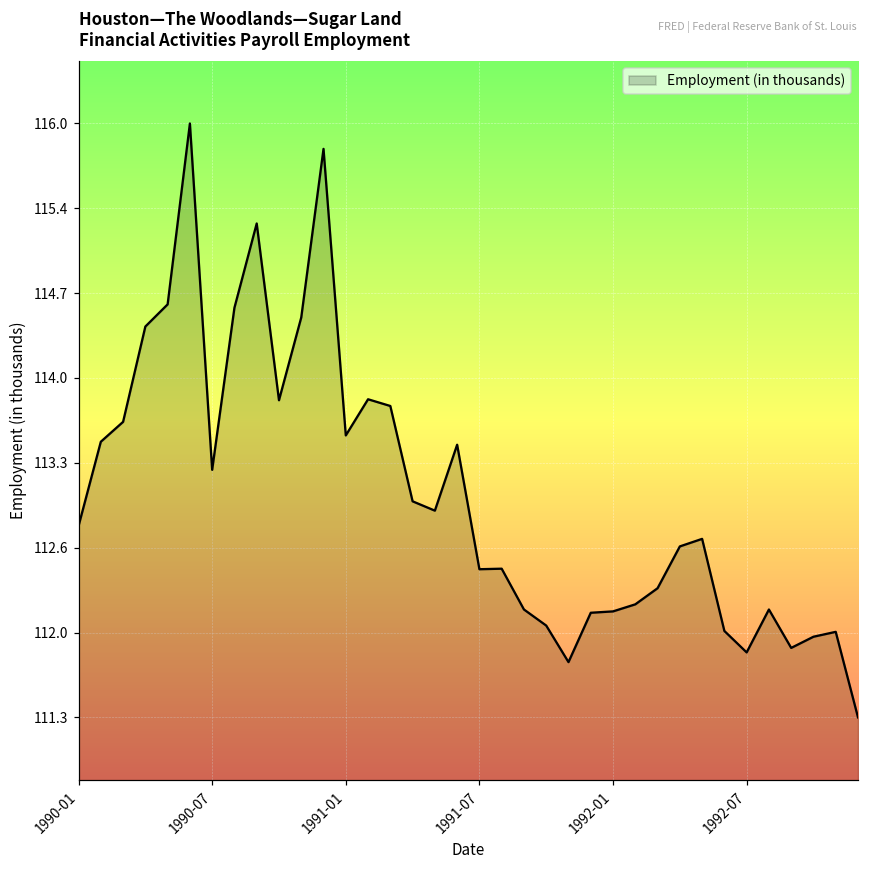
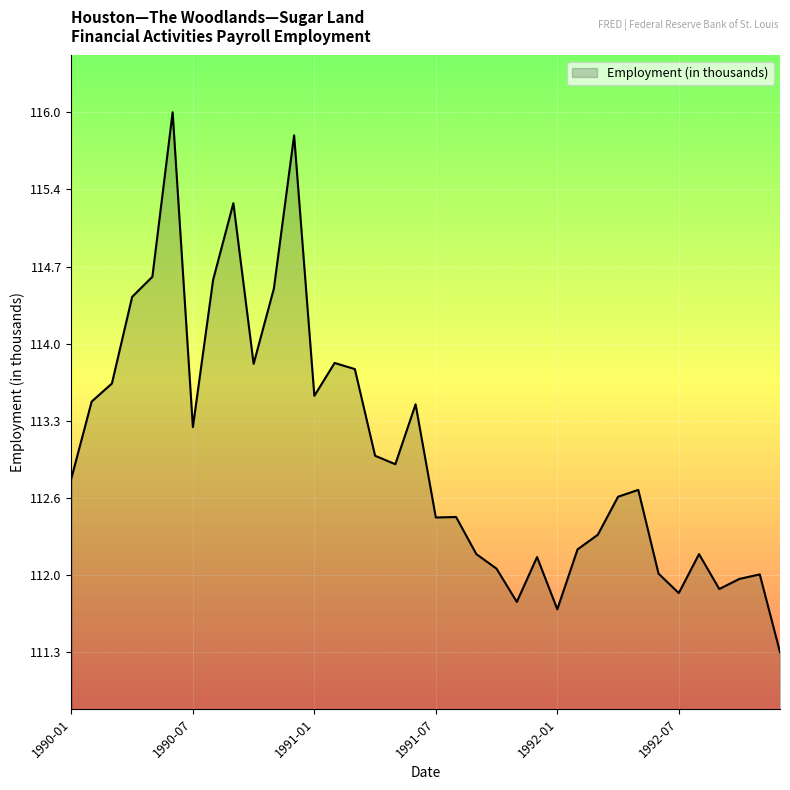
  {
    "1990-01": 112.82,
    "1990-07": 113.27,
    "1991-01": 113.55,
    "1991-07": 112.48,
-   "1992-01": 112.14,
+   "1992-01": 111.67,
    "1992-07": 111.81
  }
